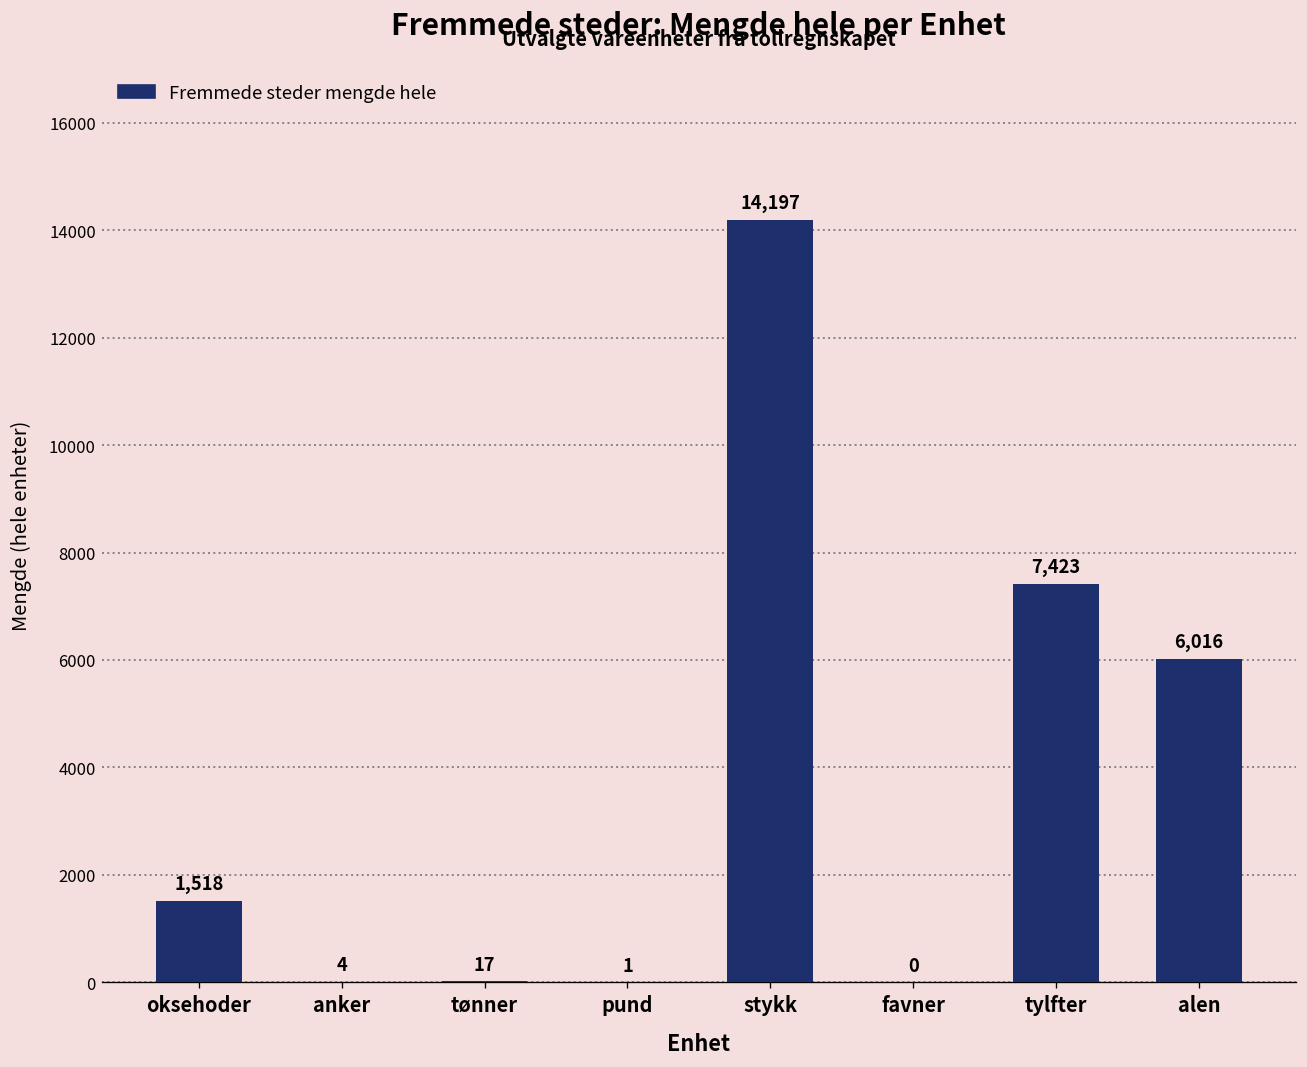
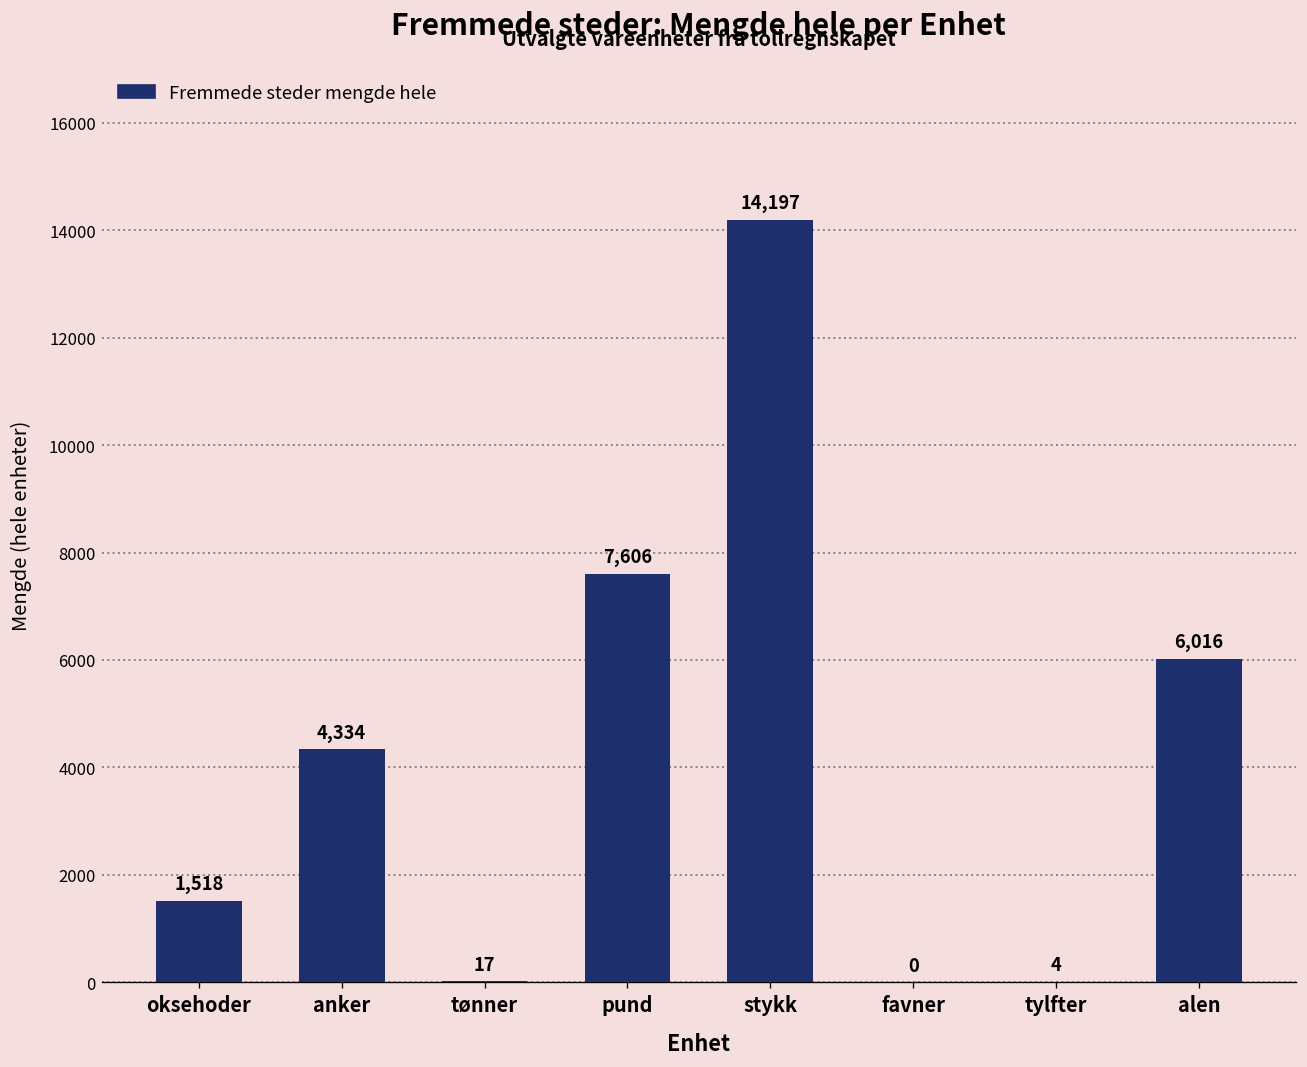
  {
    "oksehoder": "1,518",
-   "anker": "4",
+   "anker": "4,334",
    "tønner": "17",
-   "pund": "1",
+   "pund": "7,606",
    "stykk": "14,197",
    "favner": "0",
-   "tylfter": "7,423",
+   "tylfter": "4",
    "alen": "6,016"
  }
